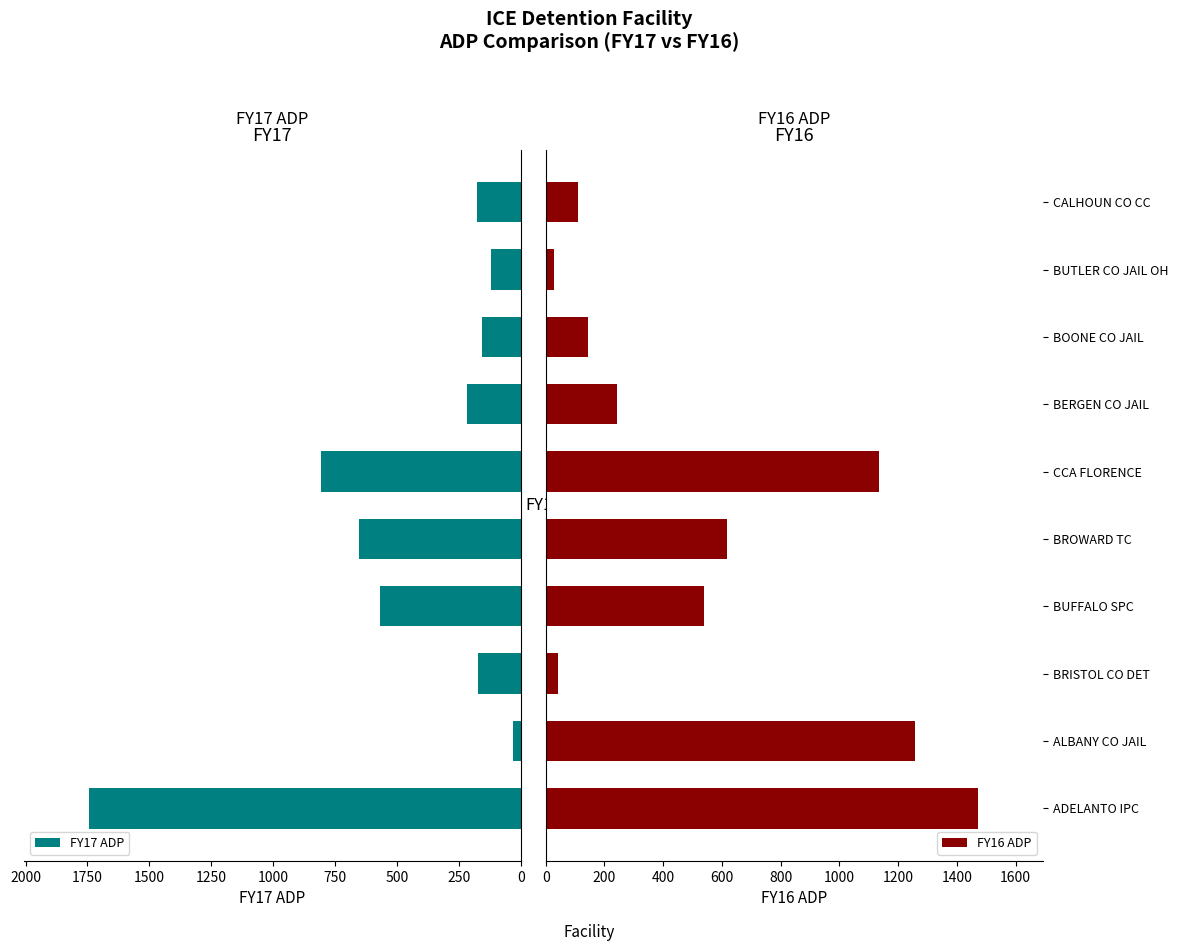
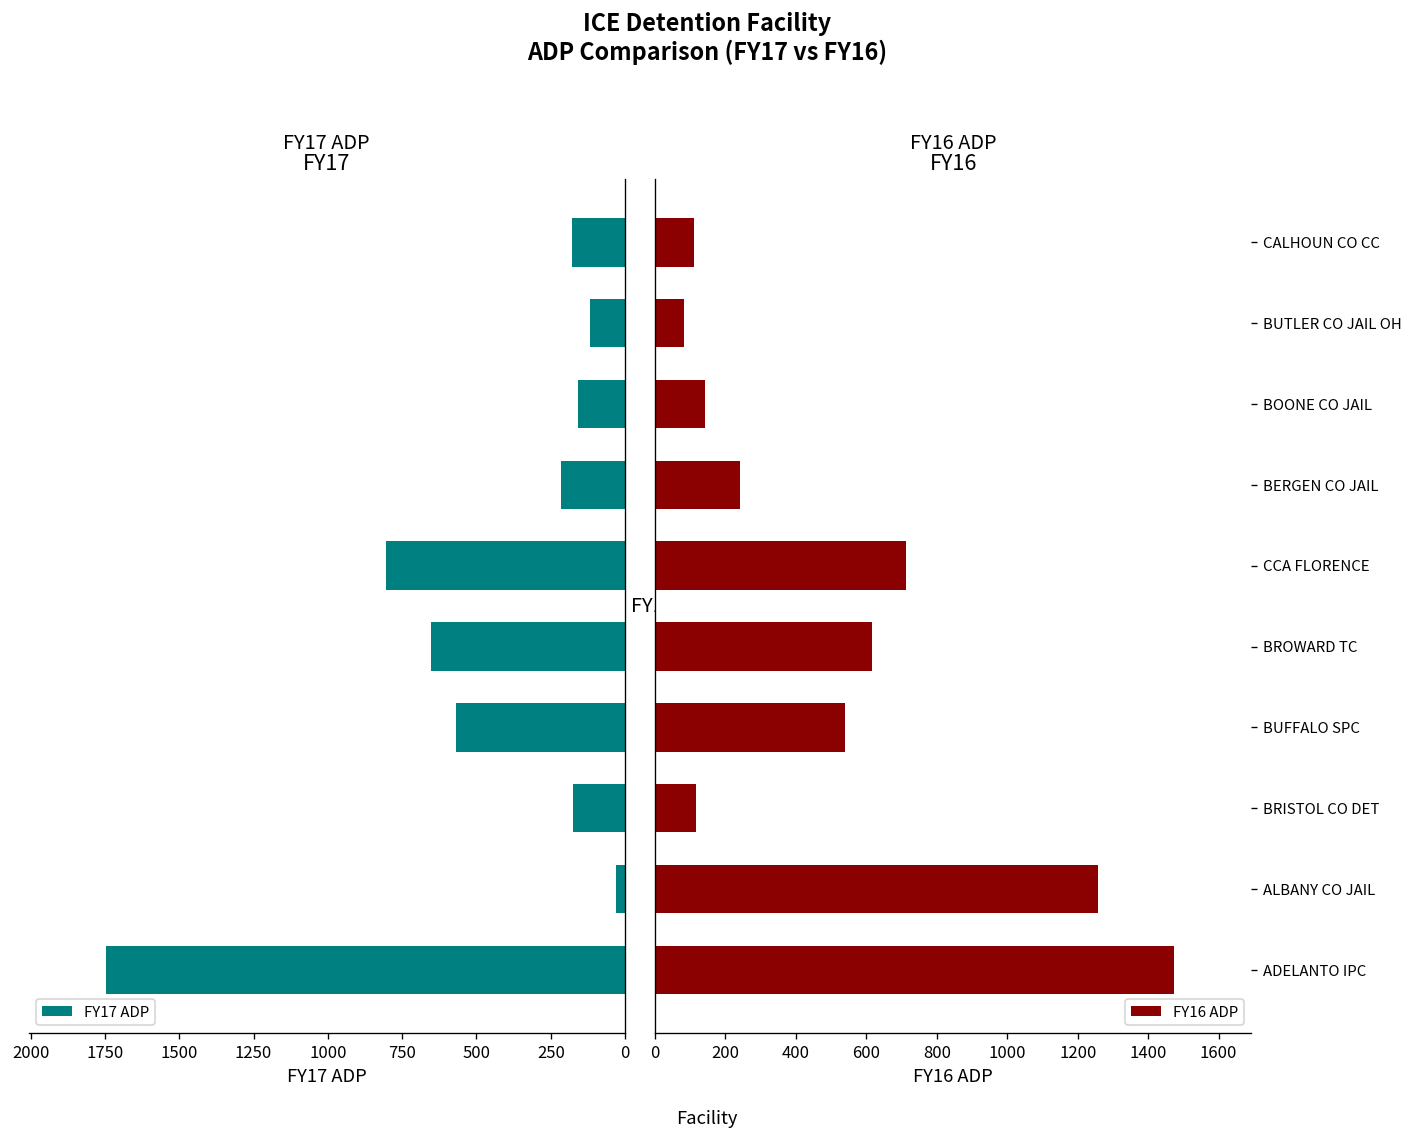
  {
    "FY16": {
      "CALHOUN CO CC": 110,
-     "BUTLER CO JAIL OH": 30,
+     "BUTLER CO JAIL OH": 80,
      "BOONE CO JAIL": 140,
      "BERGEN CO JAIL": 240,
-     "CCA FLORENCE": 1130,
+     "CCA FLORENCE": 710,
      "BROWARD TC": 620,
      "BUFFALO SPC": 540,
-     "BRISTOL CO DET": 40,
+     "BRISTOL CO DET": 120,
      "ALBANY CO JAIL": 1260,
      "ADELANTO IPC": 1470
    }
  }
